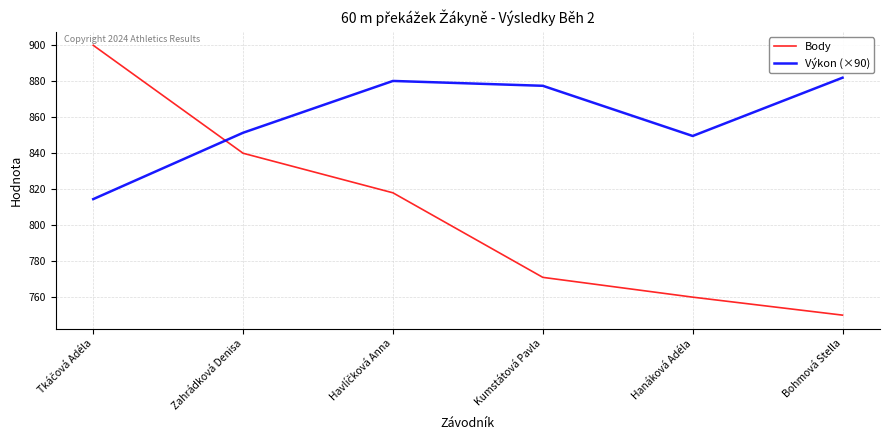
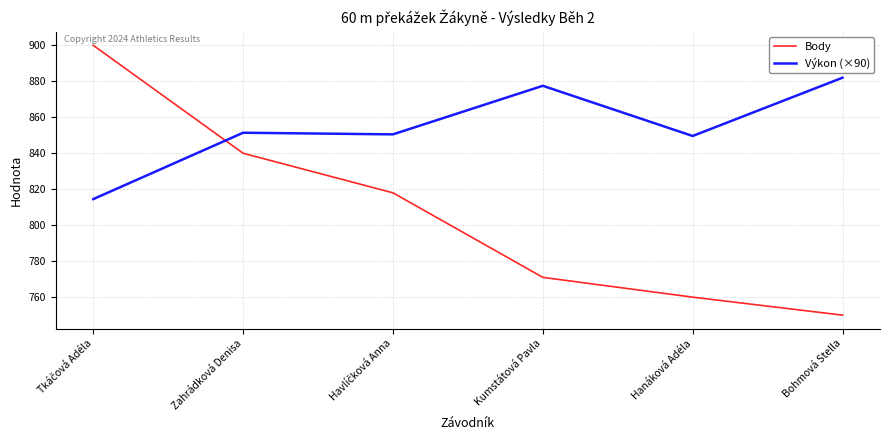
  {
    "Body": {
      "Zahrádková Denisa": 840,
      "Havlíčková Anna": 818,
      "Kumstátová Pavla": 771,
      "Hanáková Adéla": 760,
      "Bohmová Stella": 750
    },
    "Výkon (×90)": {
      "Tkáčová Adéla": 815,
      "Zahrádková Denisa": 851,
-     "Havlíčková Anna": 880,
+     "Havlíčková Anna": 850,
      "Kumstátová Pavla": 878,
      "Hanáková Adéla": 850,
      "Bohmová Stella": 882
    }
  }
